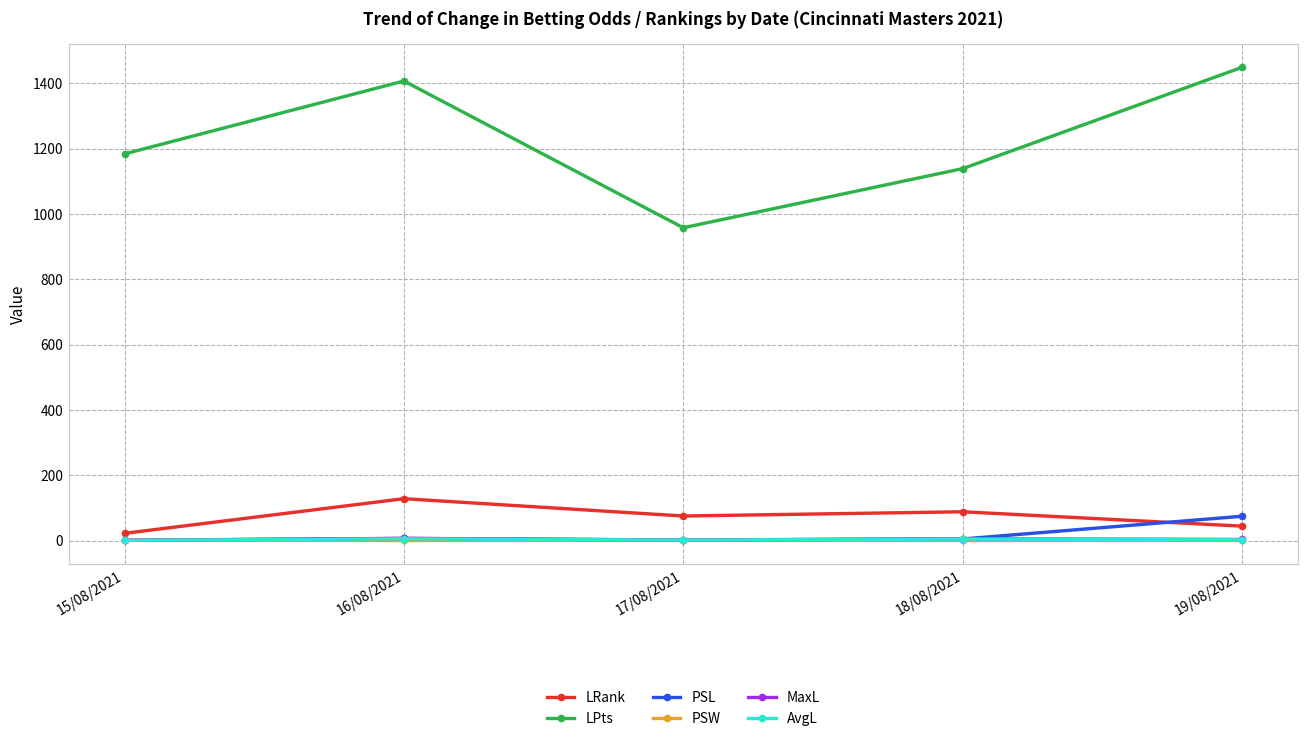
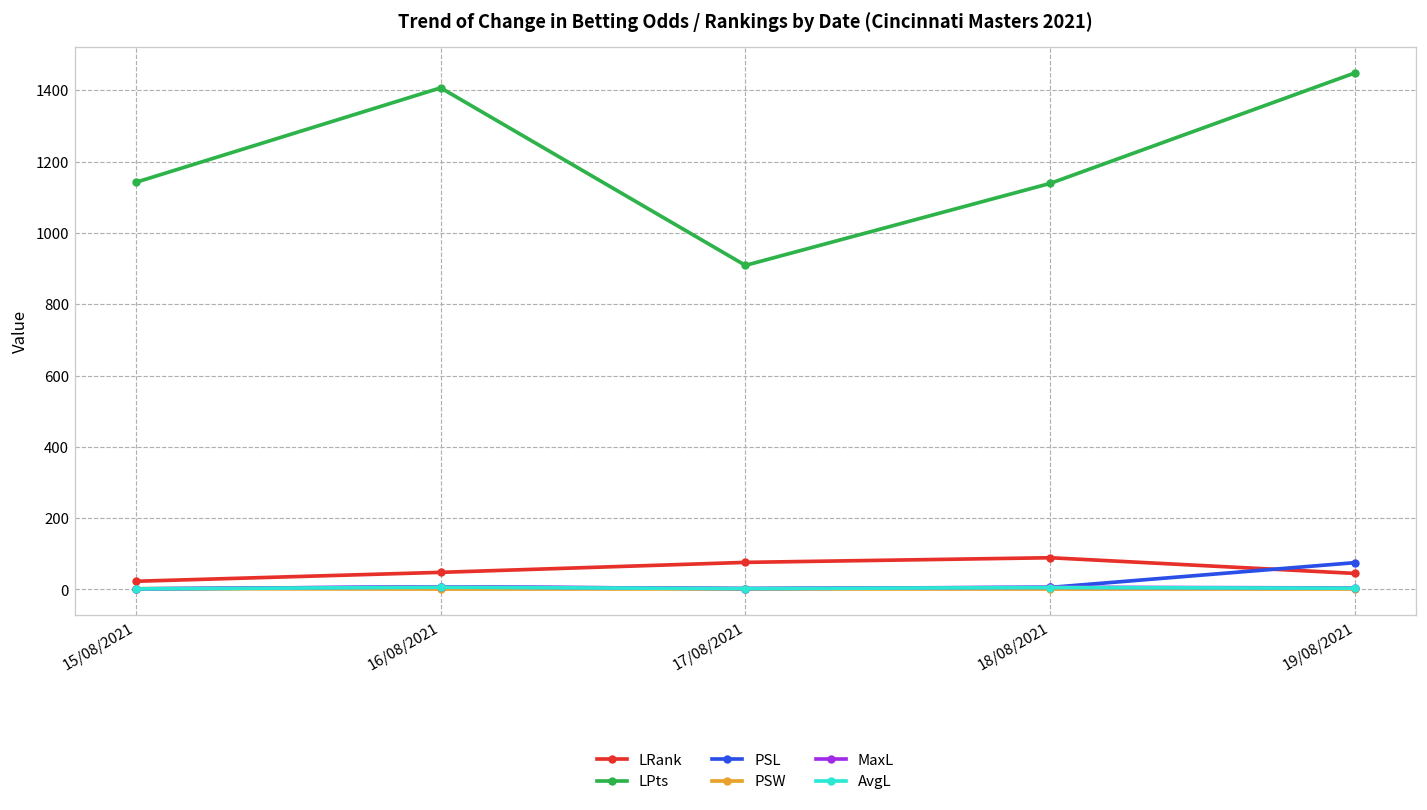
  {
    "LRank": {
      "15/08/2021": 20,
-     "16/08/2021": 130,
+     "16/08/2021": 50,
      "17/08/2021": 80,
      "18/08/2021": 90,
      "19/08/2021": 50
    },
    "LPts": {
-     "15/08/2021": 1180,
+     "15/08/2021": 1140,
      "16/08/2021": 1410,
-     "17/08/2021": 960,
+     "17/08/2021": 910,
      "18/08/2021": 1140,
      "19/08/2021": 1450
    },
    "PSL": {
      "19/08/2021": 80
    }
  }
